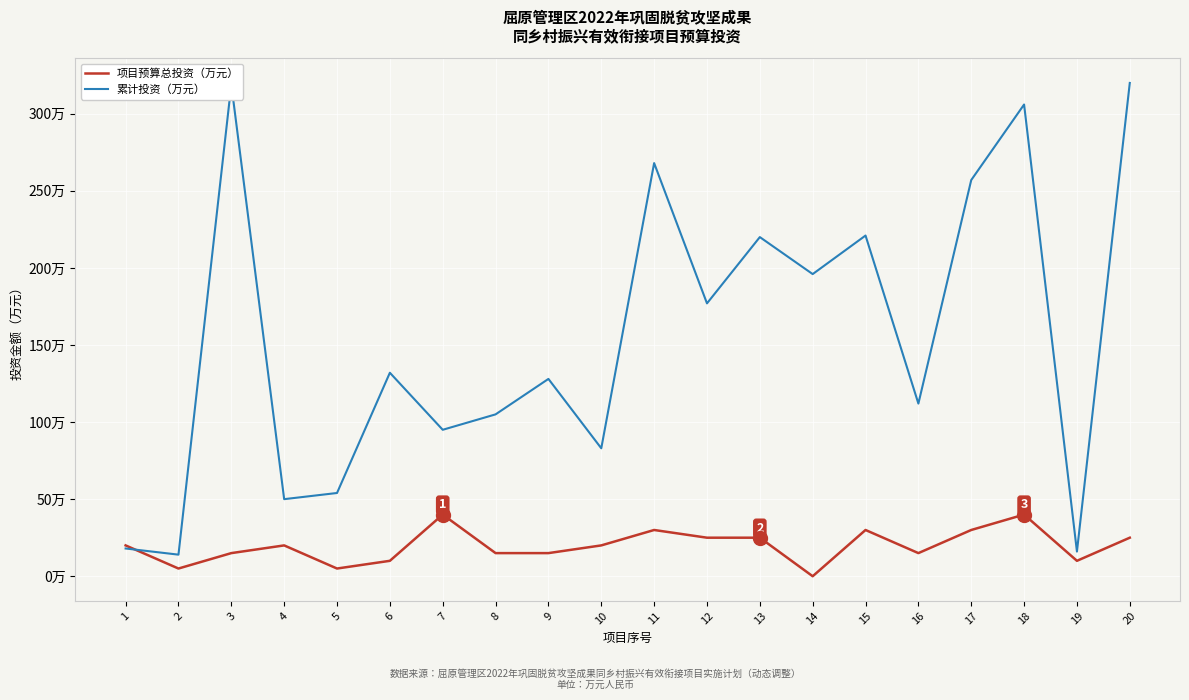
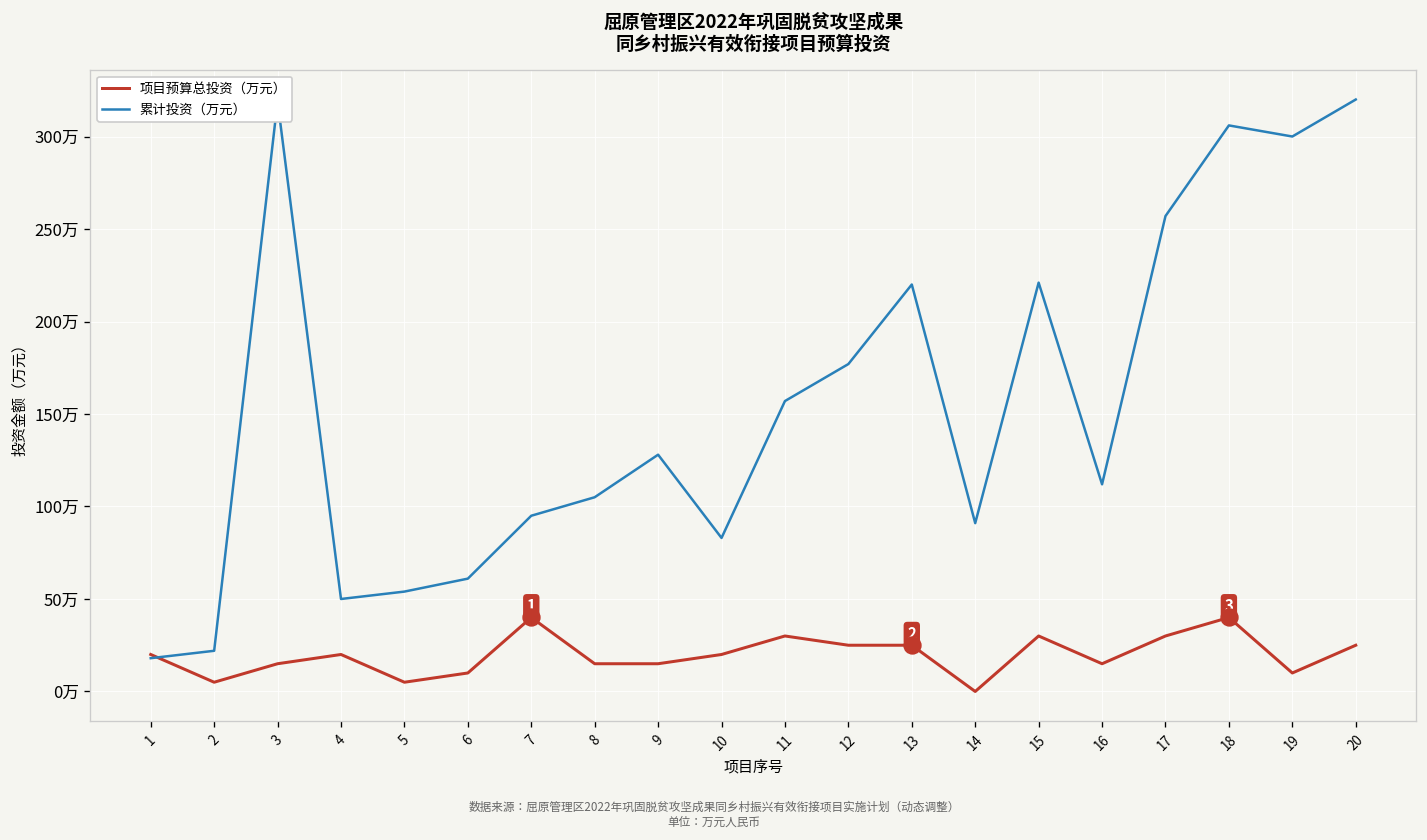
  {
    "累计投资（万元）": {
      "1": "18万",
-     "2": "14万",
+     "2": "22万",
      "4": "50万",
      "5": "54万",
-     "6": "132万",
+     "6": "61万",
      "7": "95万",
      "8": "105万",
      "9": "128万",
      "10": "83万",
-     "11": "268万",
+     "11": "157万",
      "12": "177万",
      "13": "220万",
-     "14": "196万",
+     "14": "91万",
      "15": "221万",
      "16": "112万",
      "17": "257万",
      "18": "306万",
-     "19": "16万",
+     "19": "300万",
      "20": "320万"
    }
  }
